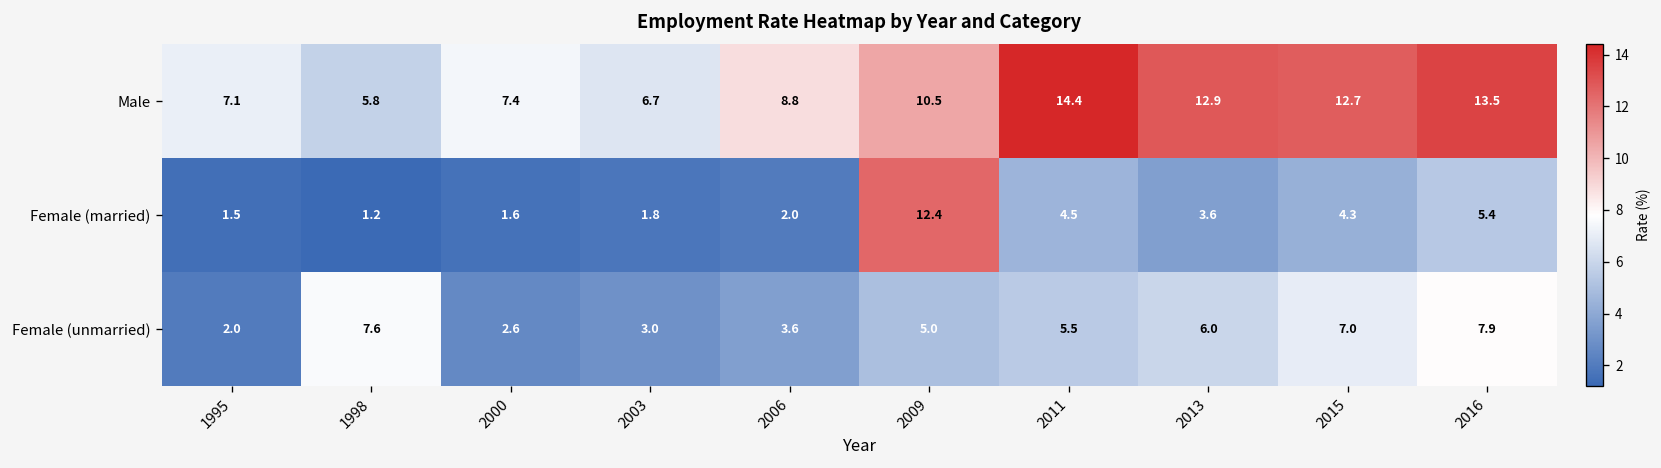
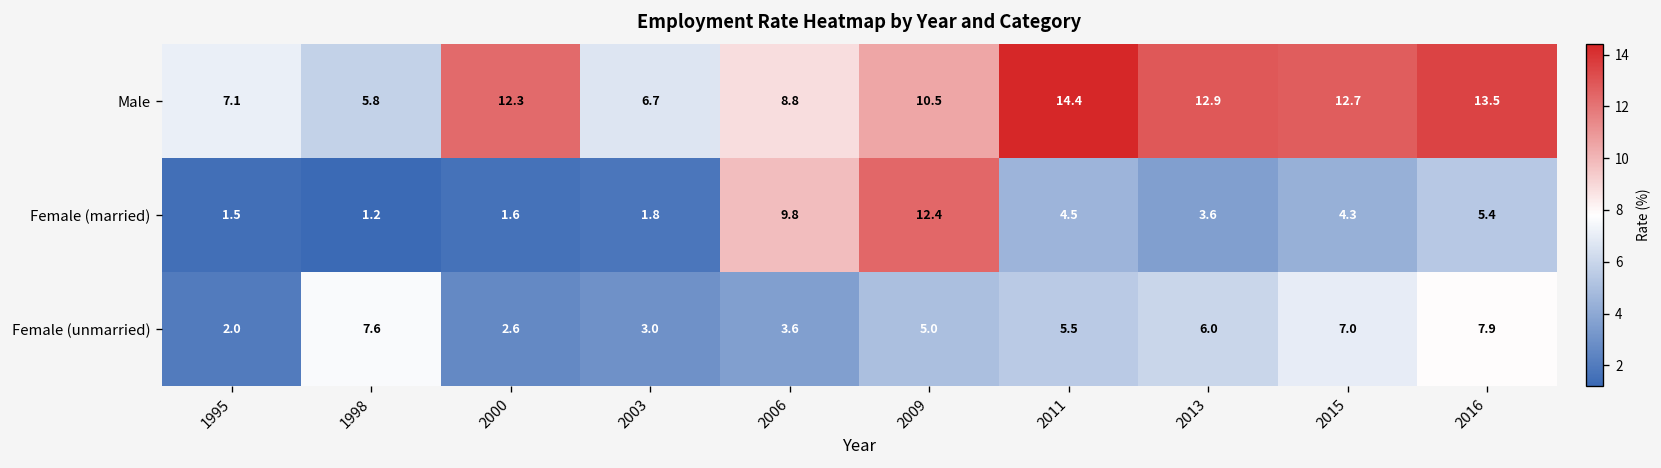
  {
    "Male": {
      "1995": 7.1,
      "1998": 5.8,
-     "2000": 7.4,
+     "2000": 12.3,
      "2003": 6.7,
      "2006": 8.8,
      "2009": 10.5,
      "2011": 14.4,
      "2013": 12.9,
      "2015": 12.7,
      "2016": 13.5
    },
    "Female (married)": {
      "1995": 1.5,
      "1998": 1.2,
      "2000": 1.6,
      "2003": 1.8,
-     "2006": 2.0,
+     "2006": 9.8,
      "2009": 12.4,
      "2011": 4.5,
      "2013": 3.6,
      "2015": 4.3,
      "2016": 5.4
    },
    "Female (unmarried)": {
      "1995": 2.0,
      "1998": 7.6,
      "2000": 2.6,
      "2003": 3.0,
      "2006": 3.6,
      "2009": 5.0,
      "2011": 5.5,
      "2013": 6.0,
      "2015": 7.0,
      "2016": 7.9
    }
  }
